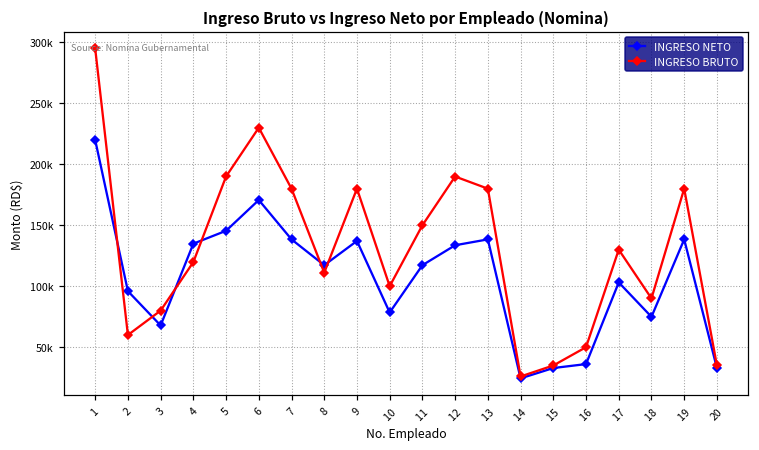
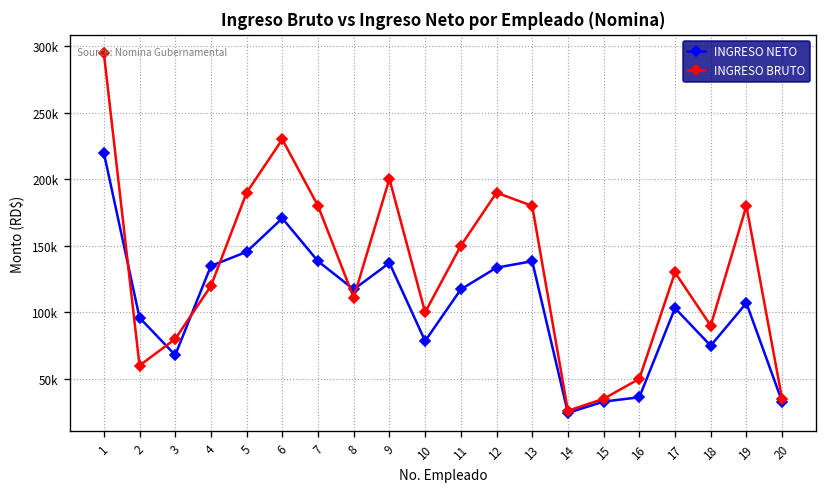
  {
    "INGRESO NETO": {
      "1": 220000,
      "2": 96000,
      "3": 68000,
      "4": 135000,
      "5": 145000,
      "6": 171000,
      "7": 138000,
      "8": 117000,
      "9": 137000,
      "10": 78000,
      "11": 117000,
      "12": 134000,
      "13": 138000,
      "16": 36000,
      "17": 103000,
      "18": 75000,
-     "19": 138000
+     "19": 107000
    },
    "INGRESO BRUTO": {
      "1": 295000,
      "2": 60000,
      "3": 80000,
      "4": 120000,
      "5": 190000,
      "6": 230000,
      "7": 180000,
      "8": 111000,
-     "9": 180000,
+     "9": 200000,
      "10": 100000,
      "11": 150000,
      "12": 190000,
      "13": 180000,
      "16": 50000,
      "17": 130000,
      "18": 90000,
      "19": 180000
    }
  }
